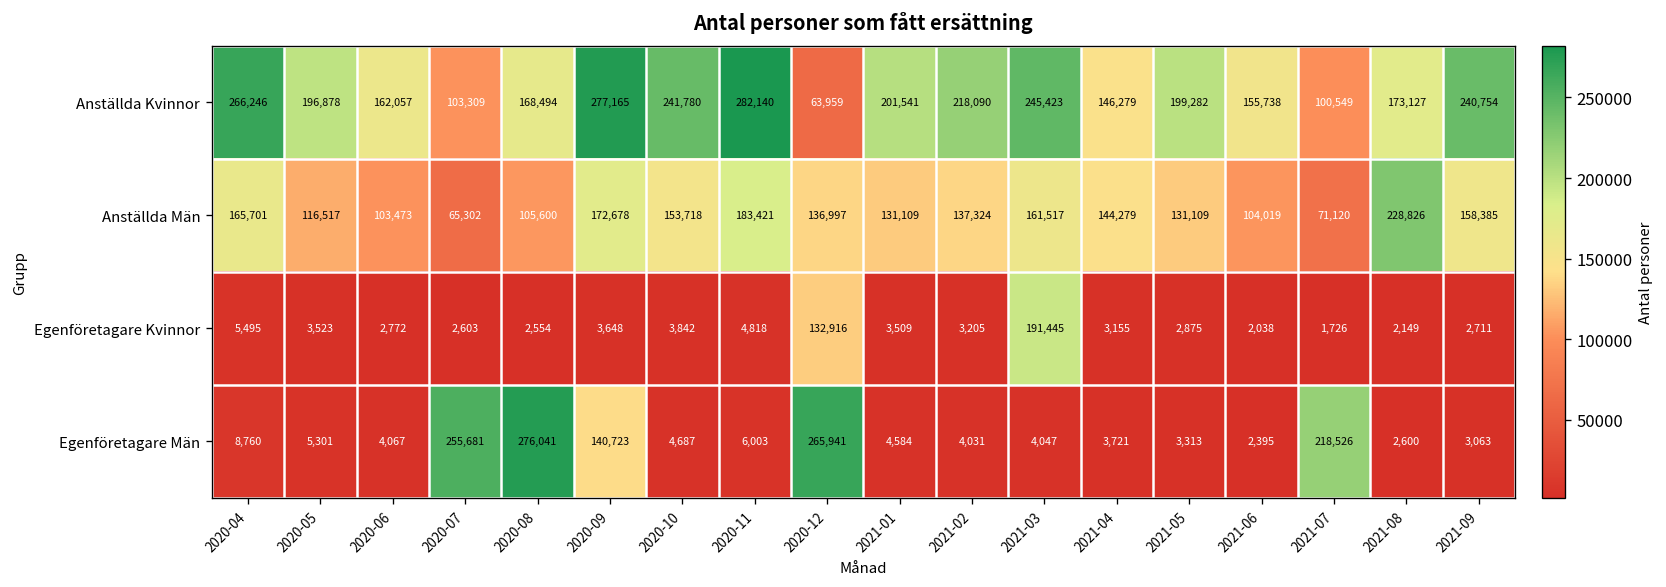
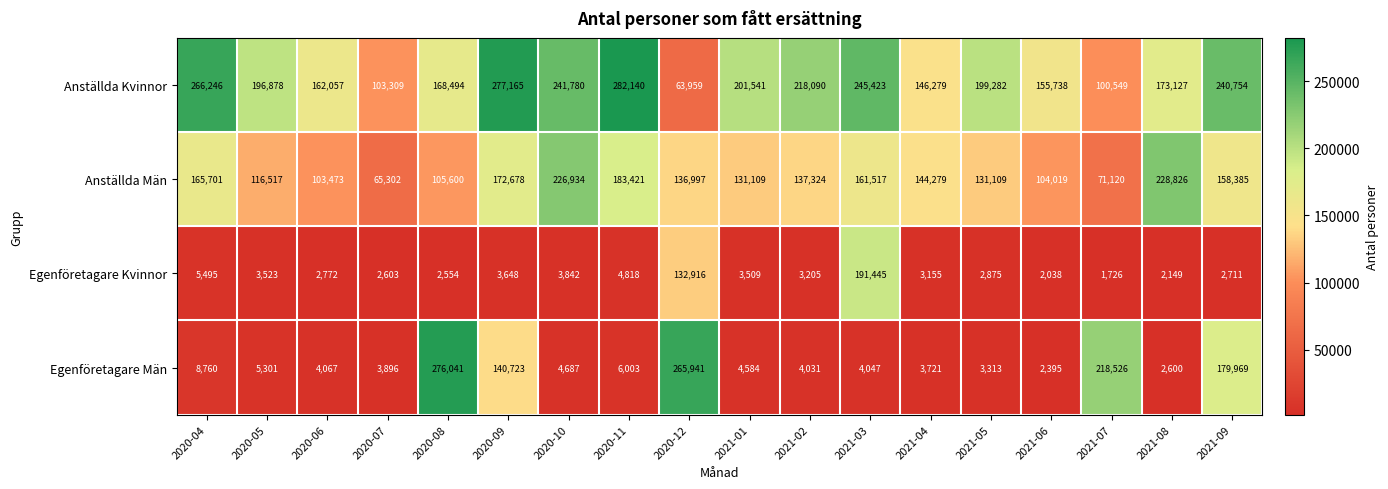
  {
    "Anställda Kvinnor": {
      "2020-04": "266,246",
      "2020-05": "196,878",
      "2020-06": "162,057",
      "2020-07": "103,309",
      "2020-08": "168,494",
      "2020-09": "277,165",
      "2020-10": "241,780",
      "2020-11": "282,140",
      "2020-12": "63,959",
      "2021-01": "201,541",
      "2021-02": "218,090",
      "2021-03": "245,423",
      "2021-04": "146,279",
      "2021-05": "199,282",
      "2021-06": "155,738",
      "2021-07": "100,549",
      "2021-08": "173,127",
      "2021-09": "240,754"
    },
    "Anställda Män": {
      "2020-04": "165,701",
      "2020-05": "116,517",
      "2020-06": "103,473",
      "2020-07": "65,302",
      "2020-08": "105,600",
      "2020-09": "172,678",
-     "2020-10": "153,718",
+     "2020-10": "226,934",
      "2020-11": "183,421",
      "2020-12": "136,997",
      "2021-01": "131,109",
      "2021-02": "137,324",
      "2021-03": "161,517",
      "2021-04": "144,279",
      "2021-05": "131,109",
      "2021-06": "104,019",
      "2021-07": "71,120",
      "2021-08": "228,826",
      "2021-09": "158,385"
    },
    "Egenföretagare Kvinnor": {
      "2020-04": "5,495",
      "2020-05": "3,523",
      "2020-06": "2,772",
      "2020-07": "2,603",
      "2020-08": "2,554",
      "2020-09": "3,648",
      "2020-10": "3,842",
      "2020-11": "4,818",
      "2020-12": "132,916",
      "2021-01": "3,509",
      "2021-02": "3,205",
      "2021-03": "191,445",
      "2021-04": "3,155",
      "2021-05": "2,875",
      "2021-06": "2,038",
      "2021-07": "1,726",
      "2021-08": "2,149",
      "2021-09": "2,711"
    },
    "Egenföretagare Män": {
      "2020-04": "8,760",
      "2020-05": "5,301",
      "2020-06": "4,067",
-     "2020-07": "255,681",
+     "2020-07": "3,896",
      "2020-08": "276,041",
      "2020-09": "140,723",
      "2020-10": "4,687",
      "2020-11": "6,003",
      "2020-12": "265,941",
      "2021-01": "4,584",
      "2021-02": "4,031",
      "2021-03": "4,047",
      "2021-04": "3,721",
      "2021-05": "3,313",
      "2021-06": "2,395",
      "2021-07": "218,526",
      "2021-08": "2,600",
-     "2021-09": "3,063"
+     "2021-09": "179,969"
    }
  }
